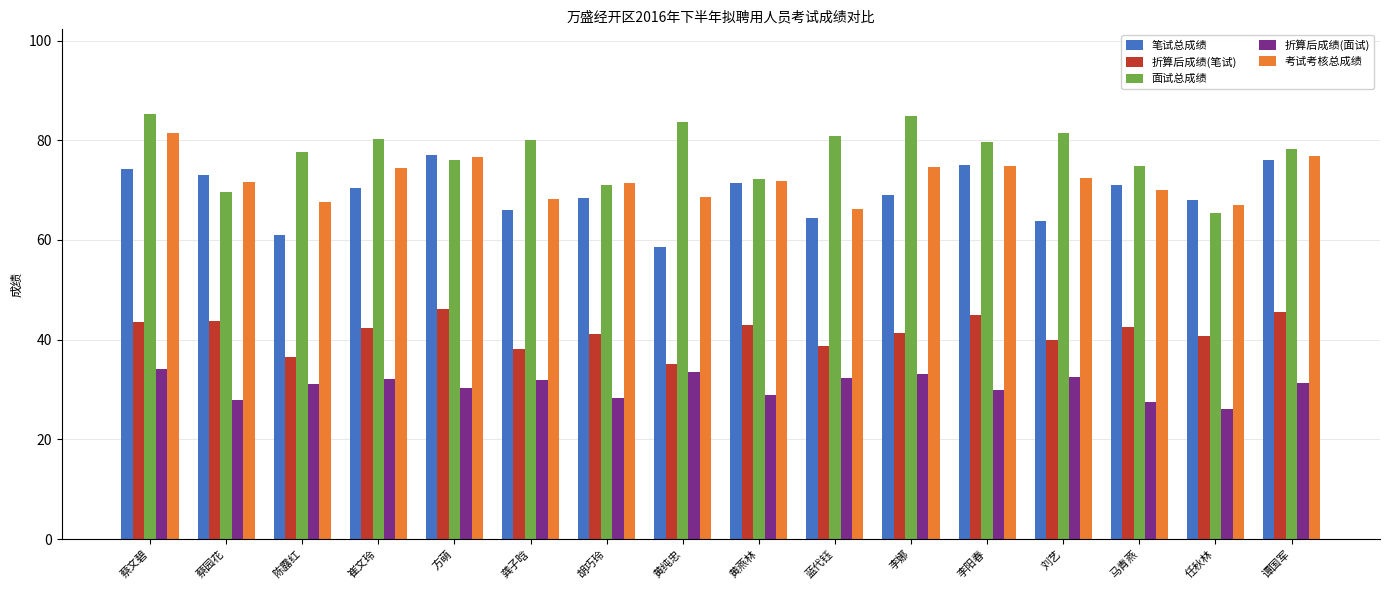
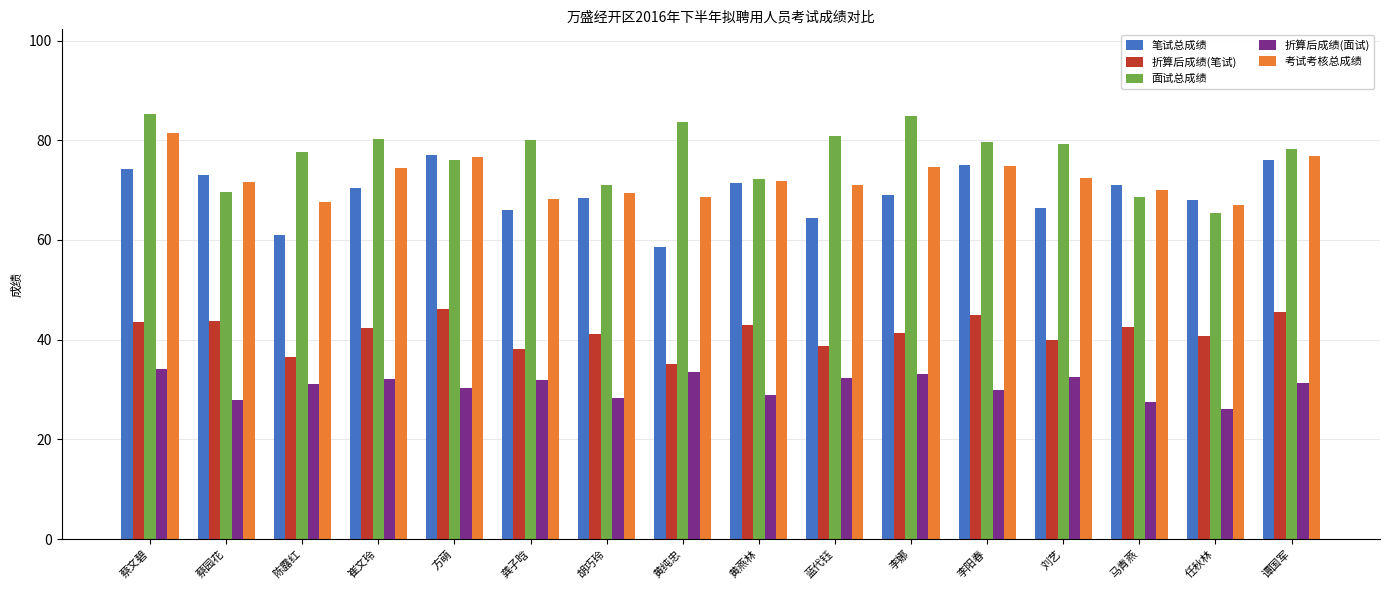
  {
    "笔试总成绩": {
      "蔡文碧": 74,
      "蔡园花": 73,
      "陈露红": 61,
      "崔文玲": 71,
      "方萌": 77,
      "龚子晗": 66,
      "胡巧玲": 69,
      "黄纯忠": 59,
      "黄燕林": 72,
      "蓝代钰": 65,
      "李娜": 69,
      "李阳春": 75,
-     "刘艺": 64,
+     "刘艺": 67,
      "马青燕": 71,
      "任秋林": 68,
      "谭国军": 76
    },
    "折算后成绩(笔试)": {
      "蔡文碧": 44,
      "蔡园花": 44,
      "陈露红": 37,
      "崔文玲": 42,
      "方萌": 46,
      "龚子晗": 38,
      "胡巧玲": 41,
      "黄纯忠": 35,
      "黄燕林": 43,
      "蓝代钰": 39,
      "李娜": 41,
      "李阳春": 45,
      "刘艺": 40,
      "马青燕": 43,
      "任秋林": 41,
      "谭国军": 46
    },
    "面试总成绩": {
      "蔡文碧": 85,
      "蔡园花": 70,
      "陈露红": 78,
      "崔文玲": 80,
      "方萌": 76,
      "龚子晗": 80,
      "胡巧玲": 71,
      "黄纯忠": 84,
      "黄燕林": 72,
      "蓝代钰": 81,
      "李娜": 85,
      "李阳春": 80,
-     "刘艺": 81,
-     "马青燕": 75,
+     "刘艺": 79,
+     "马青燕": 69,
      "任秋林": 65,
      "谭国军": 78
    },
    "折算后成绩(面试)": {
      "蔡文碧": 34,
      "蔡园花": 28,
      "陈露红": 31,
      "崔文玲": 32,
      "方萌": 30,
      "龚子晗": 32,
      "胡巧玲": 28,
      "黄纯忠": 33,
      "黄燕林": 29,
      "蓝代钰": 32,
      "李娜": 33,
      "李阳春": 30,
      "刘艺": 33,
      "马青燕": 27,
      "任秋林": 26,
      "谭国军": 31
    },
    "考试考核总成绩": {
      "蔡文碧": 81,
      "蔡园花": 72,
      "陈露红": 68,
      "崔文玲": 74,
      "方萌": 77,
      "龚子晗": 68,
-     "胡巧玲": 72,
+     "胡巧玲": 70,
      "黄纯忠": 69,
      "黄燕林": 72,
-     "蓝代钰": 66,
+     "蓝代钰": 71,
      "李娜": 75,
      "李阳春": 75,
      "刘艺": 72,
      "马青燕": 70,
      "任秋林": 67,
      "谭国军": 77
    }
  }
